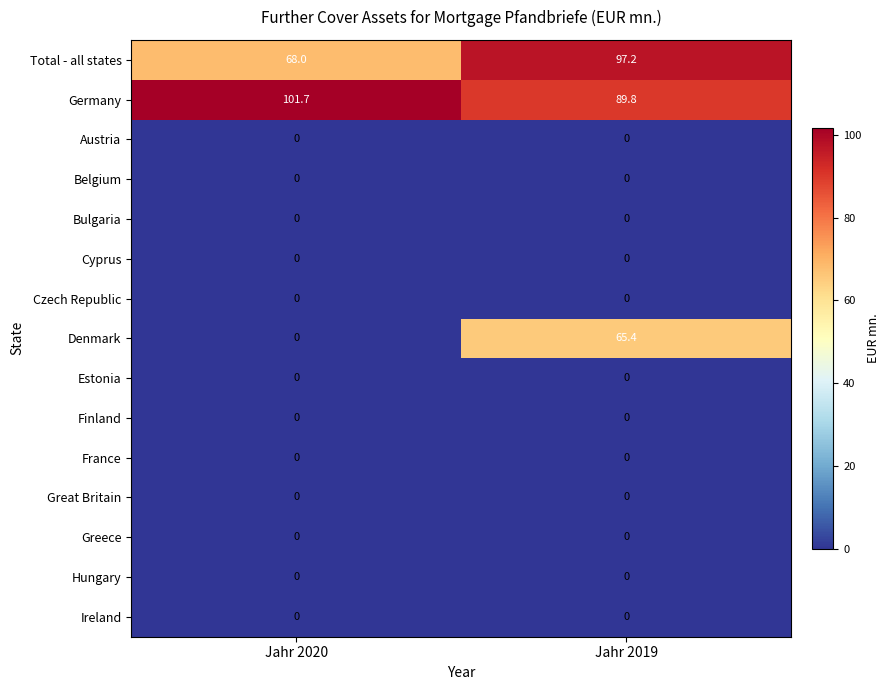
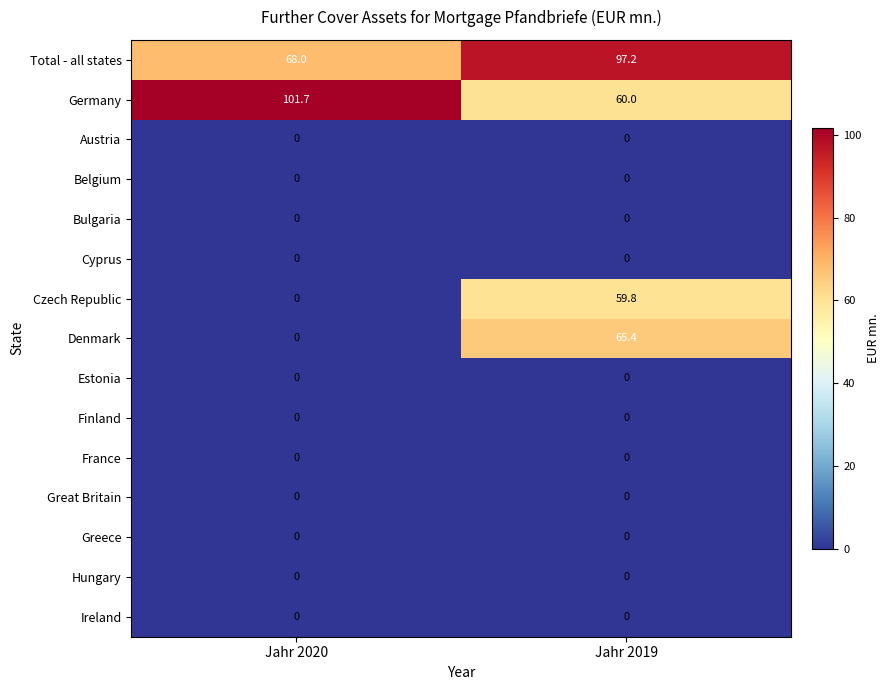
  {
    "Total - all states": {
      "Jahr 2020": 68.0,
      "Jahr 2019": 97.2
    },
    "Germany": {
      "Jahr 2020": 101.7,
-     "Jahr 2019": 89.8
+     "Jahr 2019": 60.0
    },
    "Austria": {
      "Jahr 2020": 0,
      "Jahr 2019": 0
    },
    "Belgium": {
      "Jahr 2020": 0,
      "Jahr 2019": 0
    },
    "Bulgaria": {
      "Jahr 2020": 0,
      "Jahr 2019": 0
    },
    "Cyprus": {
      "Jahr 2020": 0,
      "Jahr 2019": 0
    },
    "Czech Republic": {
      "Jahr 2020": 0,
-     "Jahr 2019": 0
+     "Jahr 2019": 59.8
    },
    "Denmark": {
      "Jahr 2020": 0,
      "Jahr 2019": 65.4
    },
    "Estonia": {
      "Jahr 2020": 0,
      "Jahr 2019": 0
    },
    "Finland": {
      "Jahr 2020": 0,
      "Jahr 2019": 0
    },
    "France": {
      "Jahr 2020": 0,
      "Jahr 2019": 0
    },
    "Great Britain": {
      "Jahr 2020": 0,
      "Jahr 2019": 0
    },
    "Greece": {
      "Jahr 2020": 0,
      "Jahr 2019": 0
    },
    "Hungary": {
      "Jahr 2020": 0,
      "Jahr 2019": 0
    },
    "Ireland": {
      "Jahr 2020": 0,
      "Jahr 2019": 0
    }
  }
